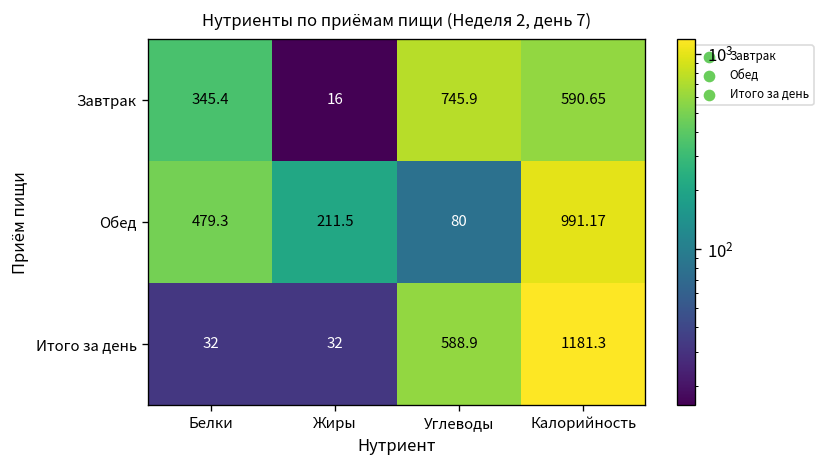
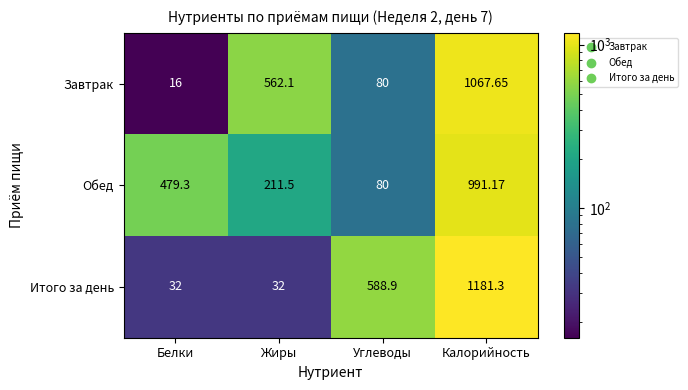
  {
    "Завтрак": {
-     "Белки": 345.4,
-     "Жиры": 16,
-     "Углеводы": 745.9,
-     "Калорийность": 590.65
+     "Белки": 16,
+     "Жиры": 562.1,
+     "Углеводы": 80,
+     "Калорийность": 1067.65
    },
    "Обед": {
      "Белки": 479.3,
      "Жиры": 211.5,
      "Углеводы": 80,
      "Калорийность": 991.17
    },
    "Итого за день": {
      "Белки": 32,
      "Жиры": 32,
      "Углеводы": 588.9,
      "Калорийность": 1181.3
    }
  }
